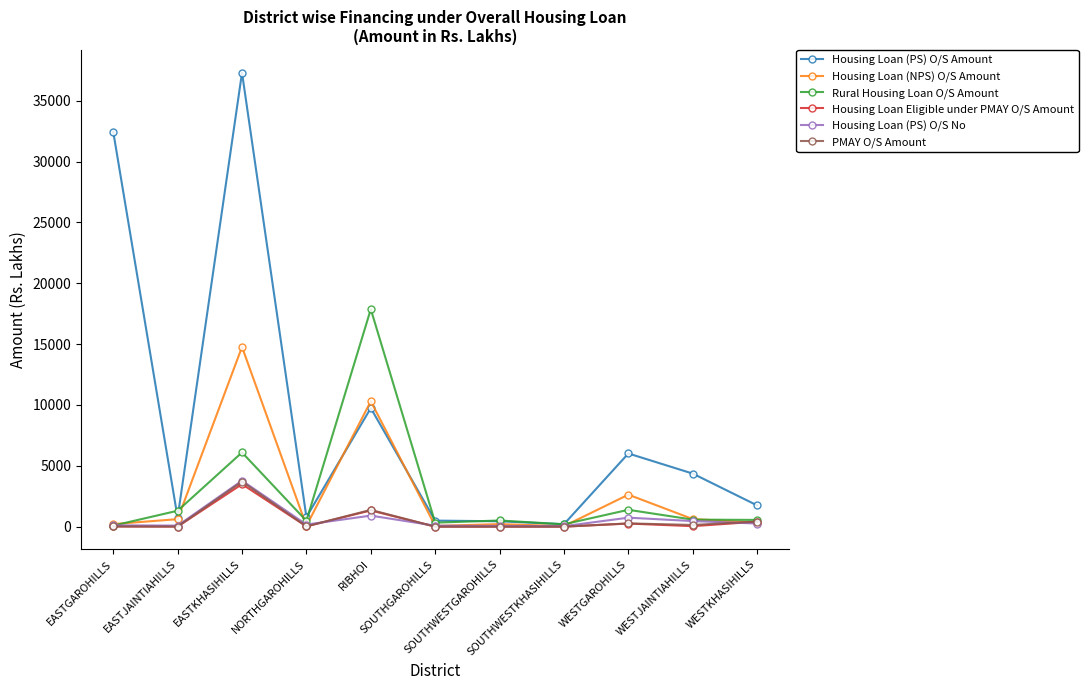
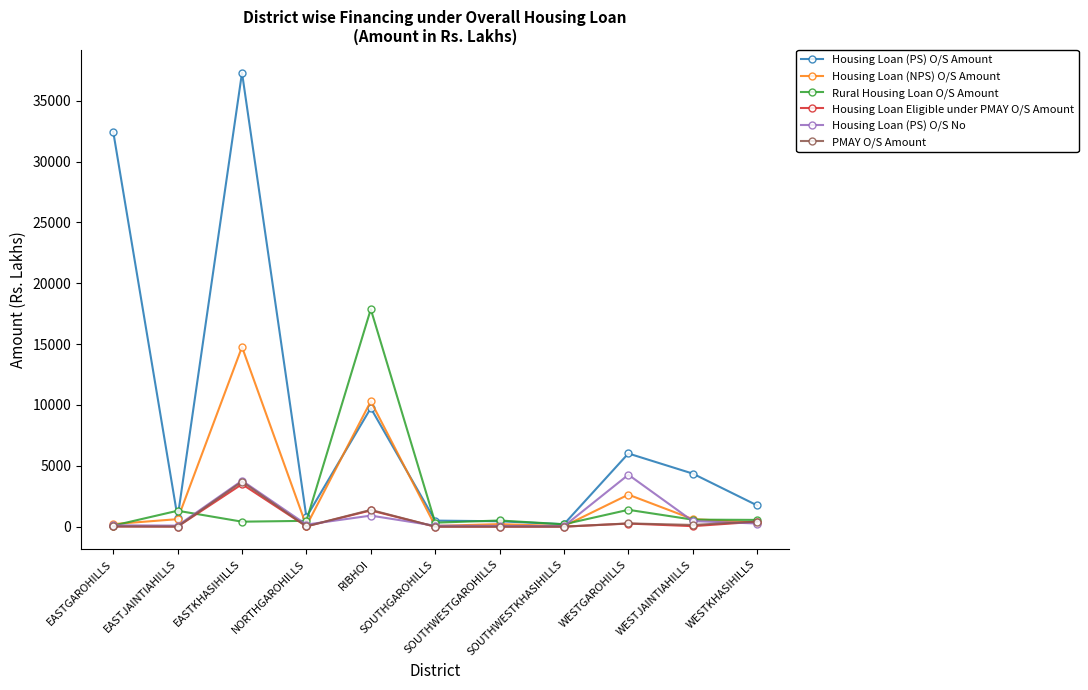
  {
    "Housing Loan (PS) O/S Amount": {
      "EASTGAROHILLS": 32500,
      "EASTKHASIHILLS": 37300,
      "NORTHGAROHILLS": 800,
      "RIBHOI": 9700,
      "WESTGAROHILLS": 6000,
      "WESTJAINTIAHILLS": 4400,
      "WESTKHASIHILLS": 1700
    },
    "Housing Loan (NPS) O/S Amount": {
      "EASTKHASIHILLS": 14800,
      "RIBHOI": 10300,
      "WESTGAROHILLS": 2600
    },
    "Rural Housing Loan O/S Amount": {
      "EASTJAINTIAHILLS": 1300,
-     "EASTKHASIHILLS": 6100,
+     "EASTKHASIHILLS": 400,
      "NORTHGAROHILLS": 500,
      "RIBHOI": 17900,
      "WESTGAROHILLS": 1400
    },
    "Housing Loan Eligible under PMAY O/S Amount": {
      "EASTKHASIHILLS": 3500
    },
    "Housing Loan (PS) O/S No": {
      "RIBHOI": 900,
-     "WESTGAROHILLS": 700
+     "WESTGAROHILLS": 4300
    }
  }
